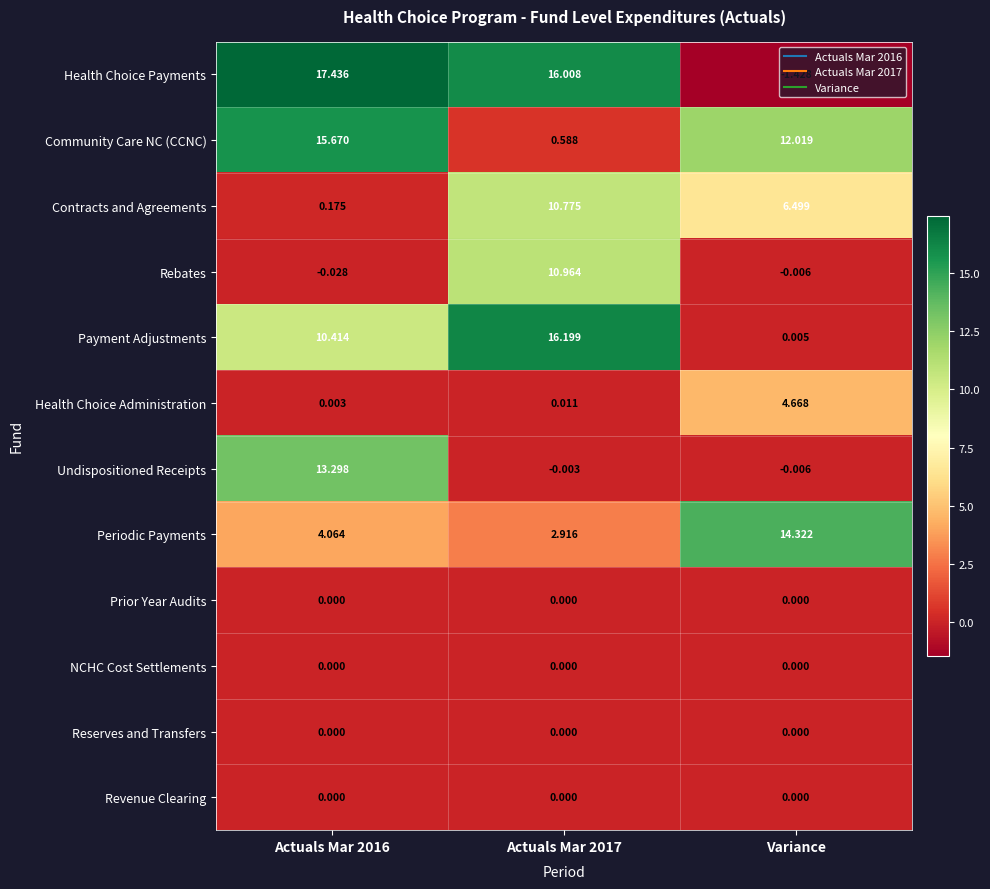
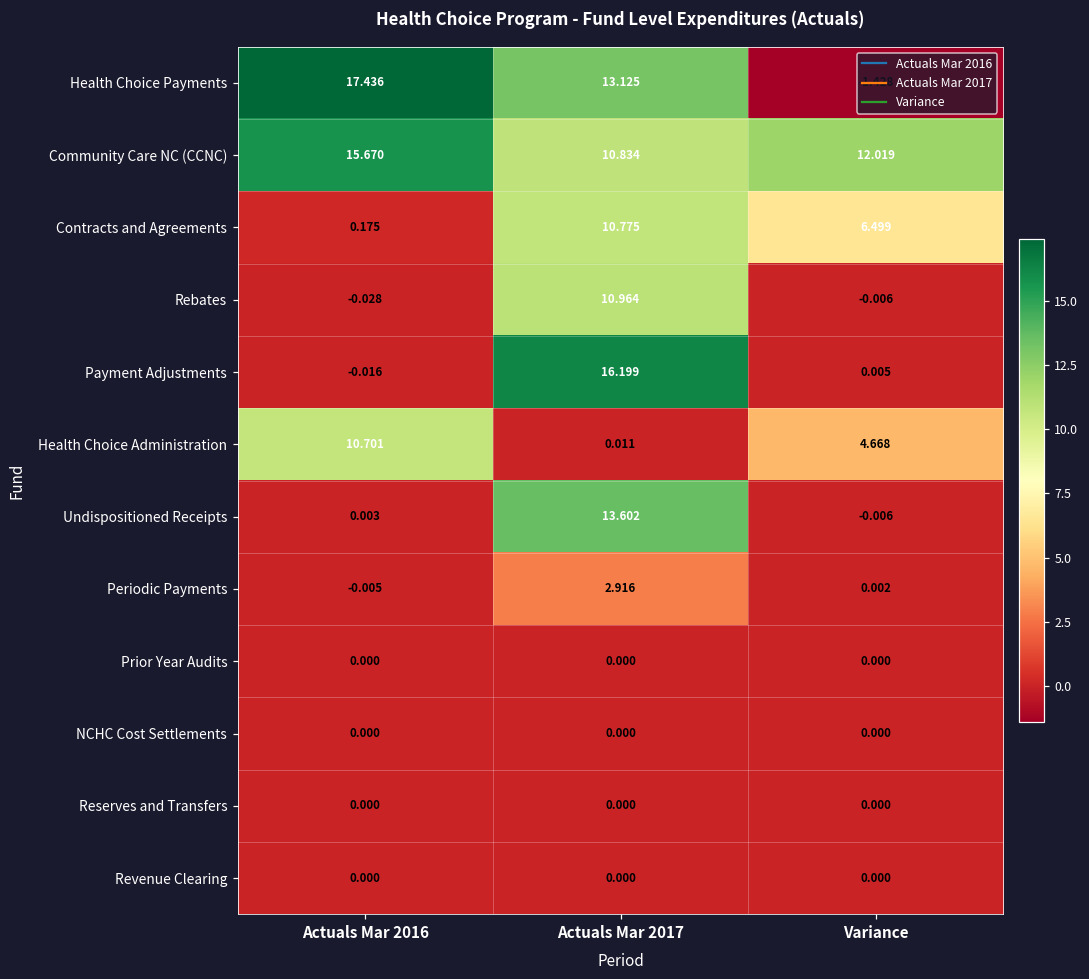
  {
    "Health Choice Payments": {
      "Actuals Mar 2016": 17.436,
-     "Actuals Mar 2017": 16.008
+     "Actuals Mar 2017": 13.125
    },
    "Community Care NC (CCNC)": {
      "Actuals Mar 2016": 15.670,
-     "Actuals Mar 2017": 0.588,
+     "Actuals Mar 2017": 10.834,
      "Variance": 12.019
    },
    "Contracts and Agreements": {
      "Actuals Mar 2016": 0.175,
      "Actuals Mar 2017": 10.775,
      "Variance": 6.499
    },
    "Rebates": {
      "Actuals Mar 2016": -0.028,
      "Actuals Mar 2017": 10.964,
      "Variance": -0.006
    },
    "Payment Adjustments": {
-     "Actuals Mar 2016": 10.414,
+     "Actuals Mar 2016": -0.016,
      "Actuals Mar 2017": 16.199,
      "Variance": 0.005
    },
    "Health Choice Administration": {
-     "Actuals Mar 2016": 0.003,
+     "Actuals Mar 2016": 10.701,
      "Actuals Mar 2017": 0.011,
      "Variance": 4.668
    },
    "Undispositioned Receipts": {
-     "Actuals Mar 2016": 13.298,
-     "Actuals Mar 2017": -0.003,
+     "Actuals Mar 2016": 0.003,
+     "Actuals Mar 2017": 13.602,
      "Variance": -0.006
    },
    "Periodic Payments": {
-     "Actuals Mar 2016": 4.064,
+     "Actuals Mar 2016": -0.005,
      "Actuals Mar 2017": 2.916,
-     "Variance": 14.322
+     "Variance": 0.002
    },
    "Prior Year Audits": {
      "Actuals Mar 2016": 0.000,
      "Actuals Mar 2017": 0.000,
      "Variance": 0.000
    },
    "NCHC Cost Settlements": {
      "Actuals Mar 2016": 0.000,
      "Actuals Mar 2017": 0.000,
      "Variance": 0.000
    },
    "Reserves and Transfers": {
      "Actuals Mar 2016": 0.000,
      "Actuals Mar 2017": 0.000,
      "Variance": 0.000
    },
    "Revenue Clearing": {
      "Actuals Mar 2016": 0.000,
      "Actuals Mar 2017": 0.000,
      "Variance": 0.000
    }
  }
